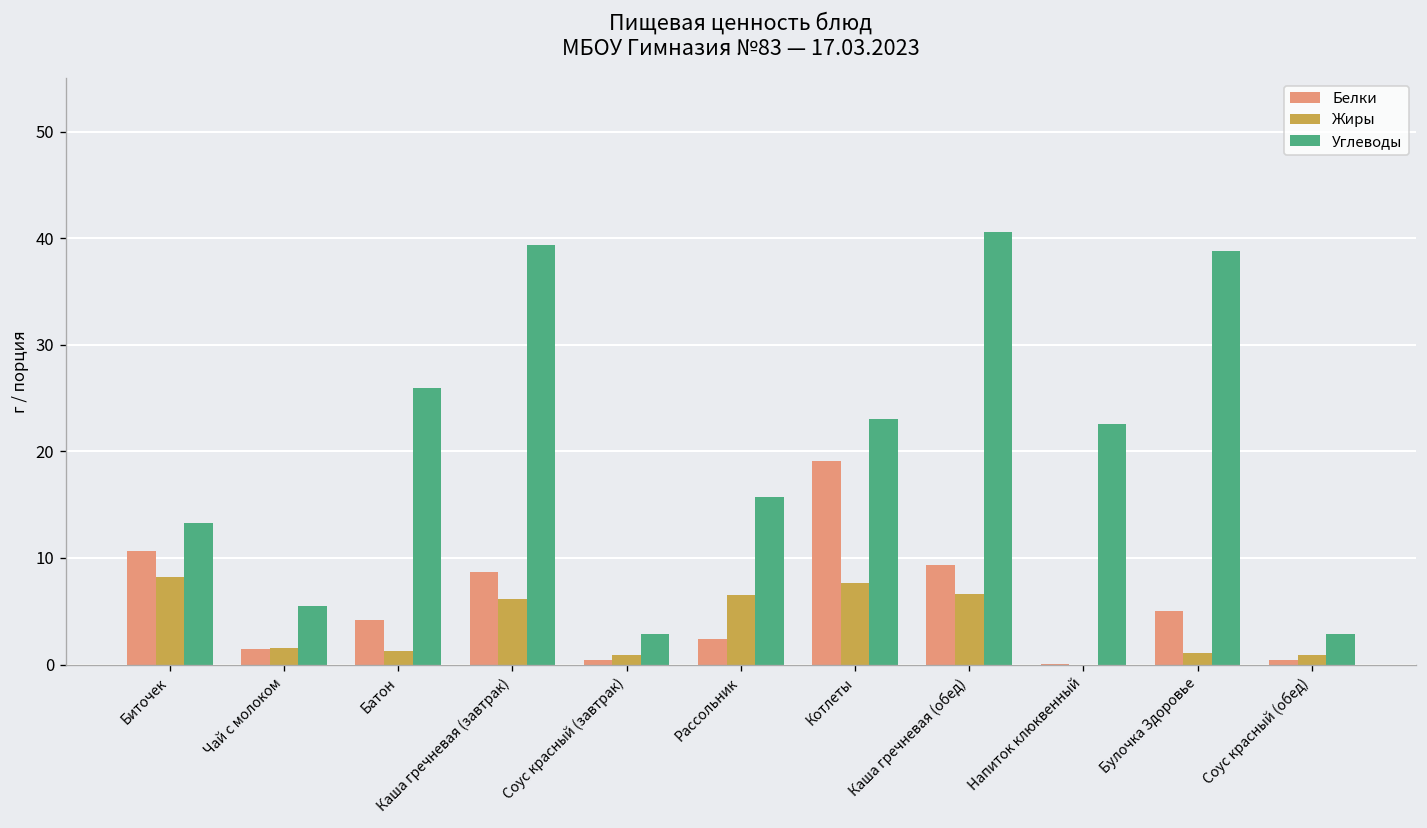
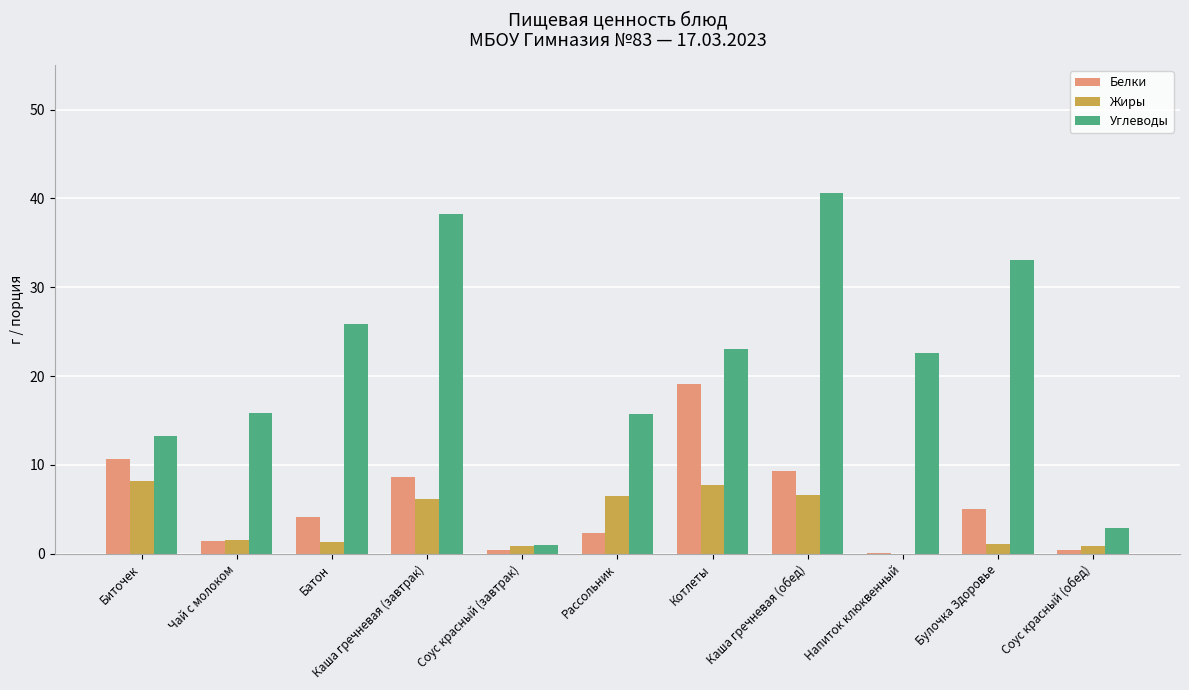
  {
    "Углеводы": {
      "Биточек": 13,
-     "Чай с молоком": 6,
+     "Чай с молоком": 16,
      "Батон": 26,
-     "Каша гречневая (завтрак)": 39,
-     "Соус красный (завтрак)": 3,
+     "Каша гречневая (завтрак)": 38,
+     "Соус красный (завтрак)": 1,
      "Рассольник": 16,
      "Котлеты": 23,
      "Каша гречневая (обед)": 41,
      "Напиток клюквенный": 23,
-     "Булочка Здоровье": 39,
+     "Булочка Здоровье": 33,
      "Соус красный (обед)": 3
    }
  }
